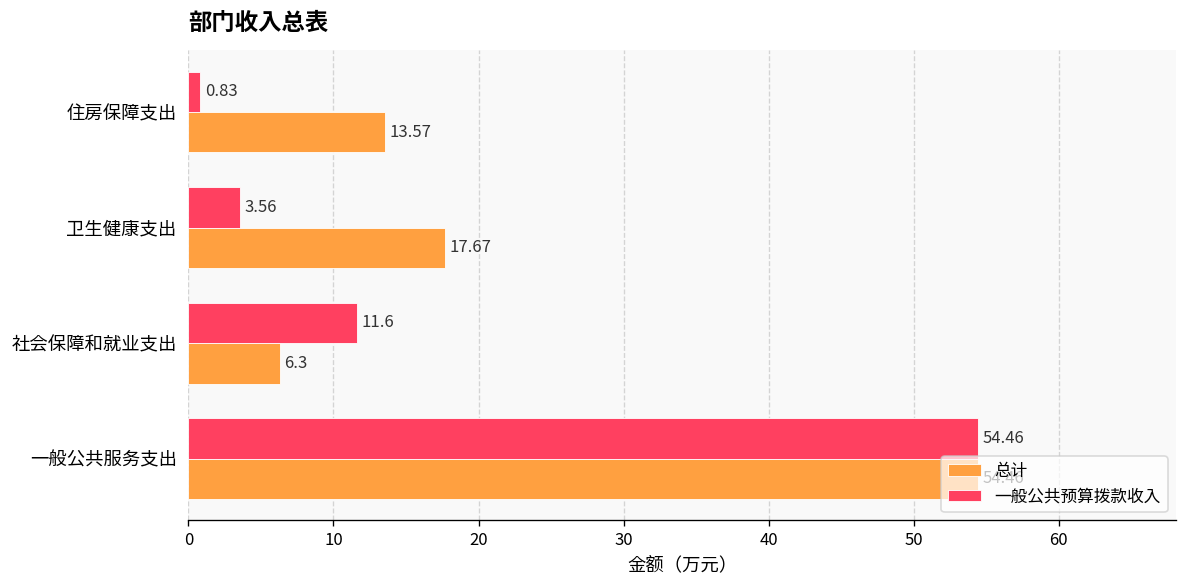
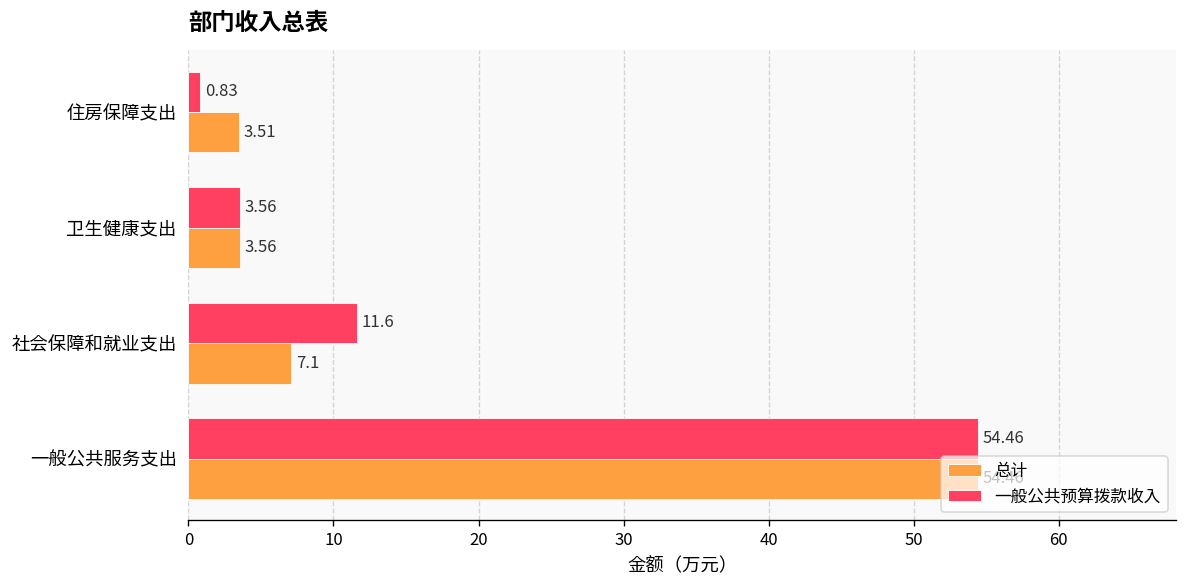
  {
    "总计": {
-     "住房保障支出": 13.57,
-     "卫生健康支出": 17.67,
-     "社会保障和就业支出": 6.3
+     "住房保障支出": 3.51,
+     "卫生健康支出": 3.56,
+     "社会保障和就业支出": 7.1
    },
    "一般公共预算拨款收入": {
      "住房保障支出": 0.83,
      "卫生健康支出": 3.56,
      "社会保障和就业支出": 11.6,
      "一般公共服务支出": 54.46
    }
  }
